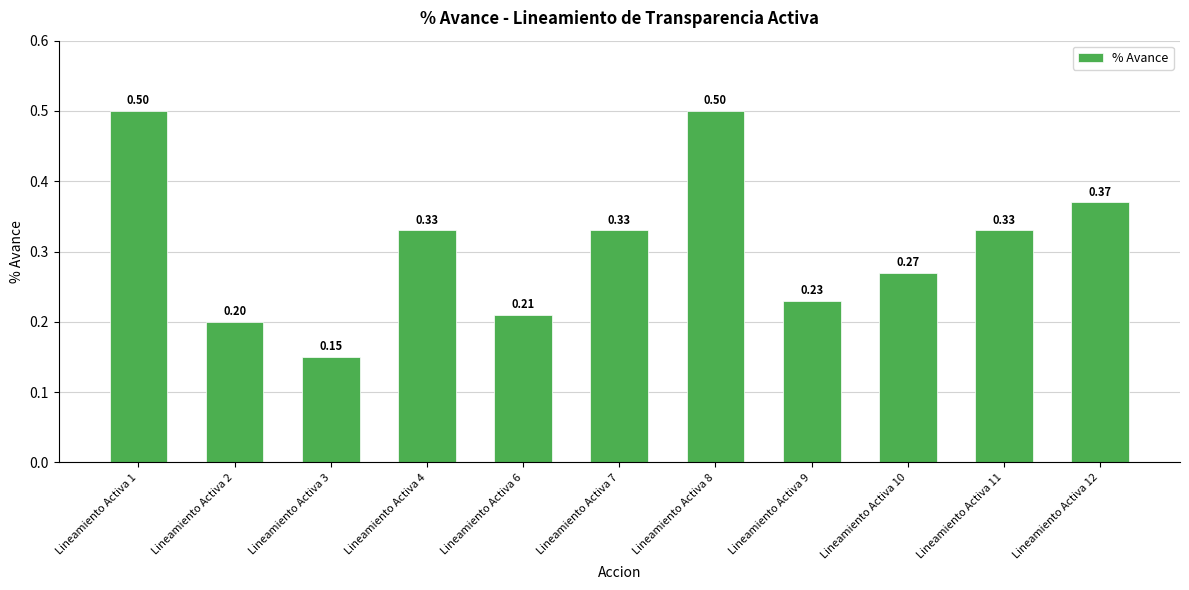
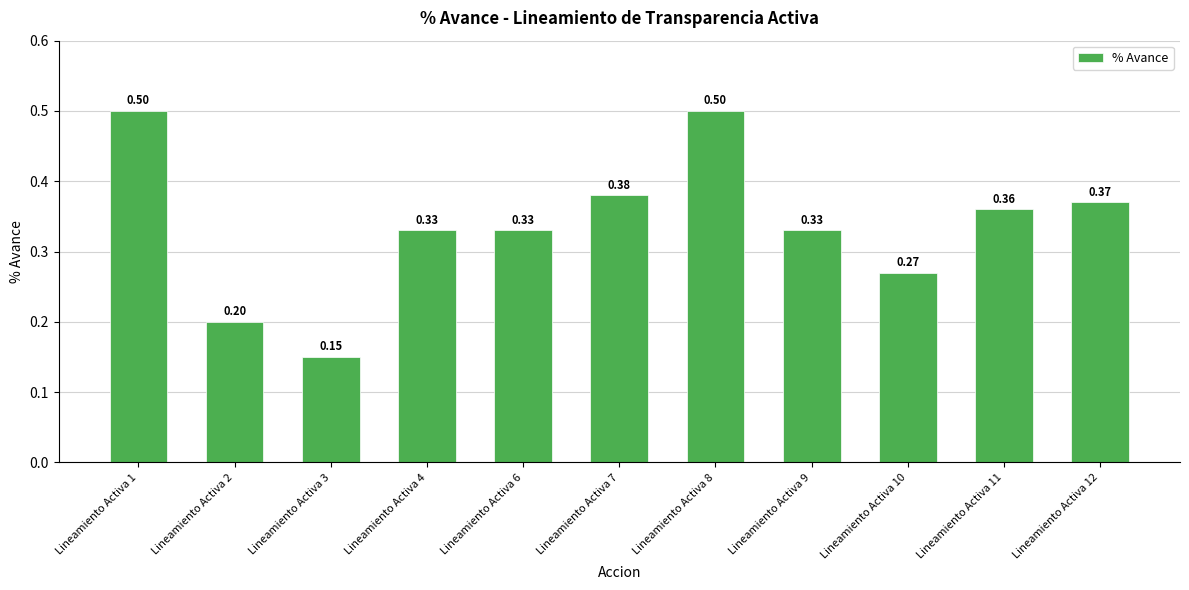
  {
    "Lineamiento Activa 1": 0.50,
    "Lineamiento Activa 2": 0.20,
    "Lineamiento Activa 3": 0.15,
    "Lineamiento Activa 4": 0.33,
-   "Lineamiento Activa 6": 0.21,
-   "Lineamiento Activa 7": 0.33,
+   "Lineamiento Activa 6": 0.33,
+   "Lineamiento Activa 7": 0.38,
    "Lineamiento Activa 8": 0.50,
-   "Lineamiento Activa 9": 0.23,
+   "Lineamiento Activa 9": 0.33,
    "Lineamiento Activa 10": 0.27,
-   "Lineamiento Activa 11": 0.33,
+   "Lineamiento Activa 11": 0.36,
    "Lineamiento Activa 12": 0.37
  }
